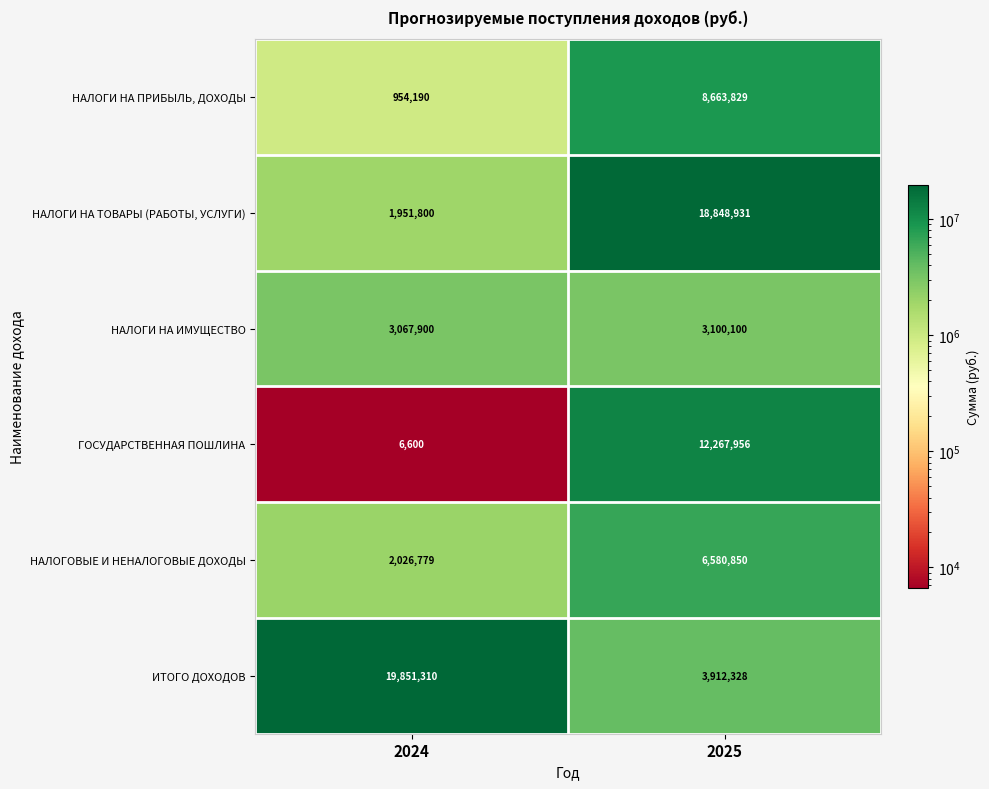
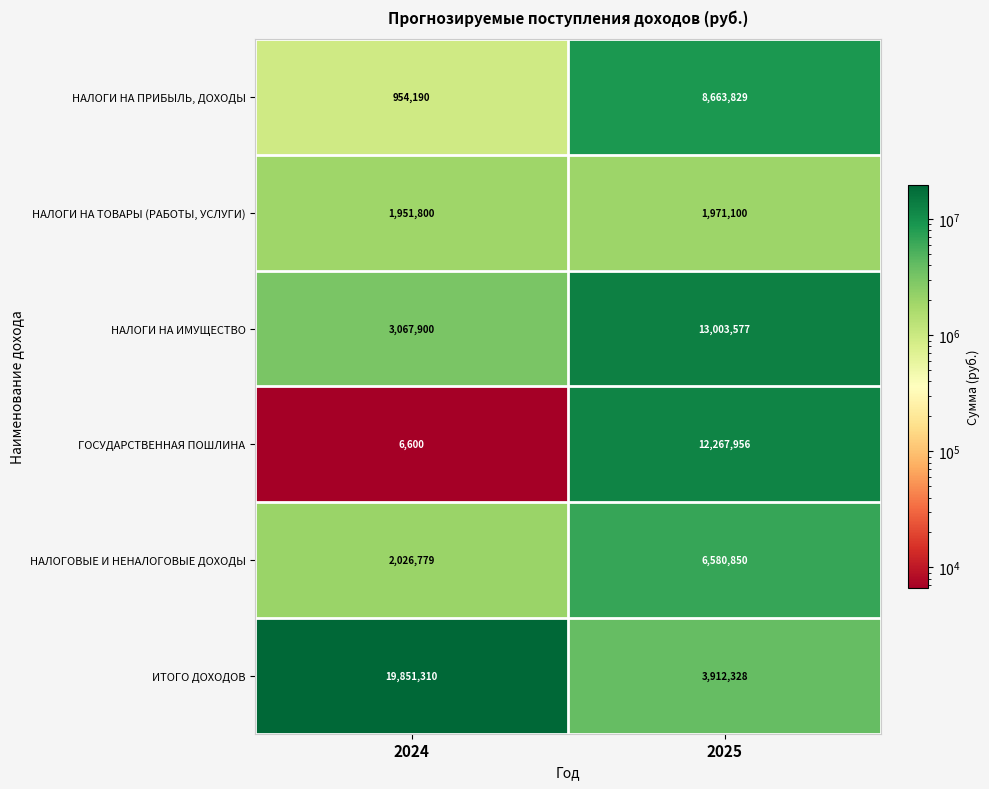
  {
    "НАЛОГИ НА ПРИБЫЛЬ, ДОХОДЫ": {
      "2024": "954,190",
      "2025": "8,663,829"
    },
    "НАЛОГИ НА ТОВАРЫ (РАБОТЫ, УСЛУГИ)": {
      "2024": "1,951,800",
-     "2025": "18,848,931"
+     "2025": "1,971,100"
    },
    "НАЛОГИ НА ИМУЩЕСТВО": {
      "2024": "3,067,900",
-     "2025": "3,100,100"
+     "2025": "13,003,577"
    },
    "ГОСУДАРСТВЕННАЯ ПОШЛИНА": {
      "2024": "6,600",
      "2025": "12,267,956"
    },
    "НАЛОГОВЫЕ И НЕНАЛОГОВЫЕ ДОХОДЫ": {
      "2024": "2,026,779",
      "2025": "6,580,850"
    },
    "ИТОГО ДОХОДОВ": {
      "2024": "19,851,310",
      "2025": "3,912,328"
    }
  }
